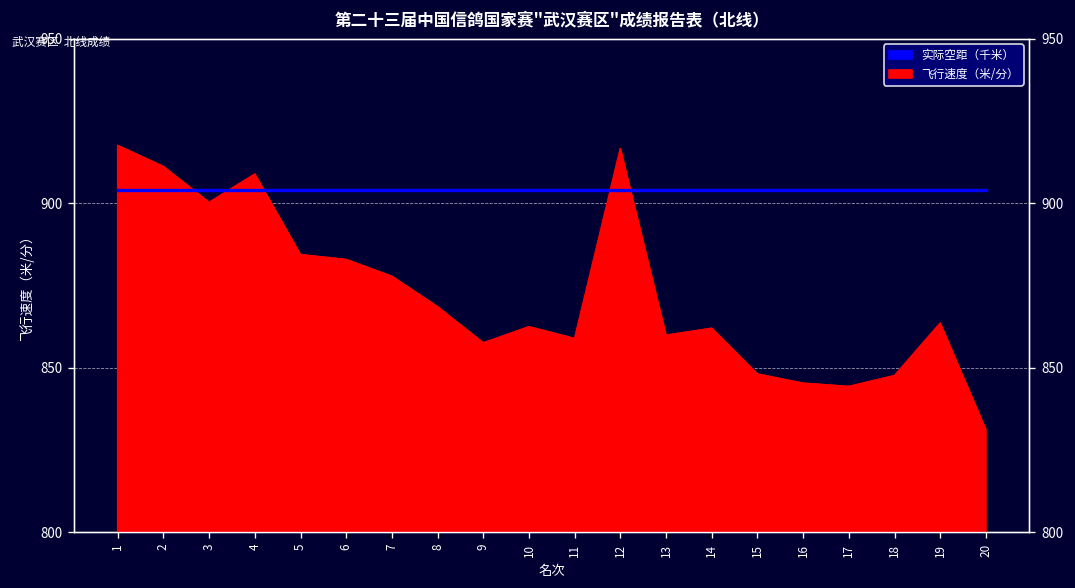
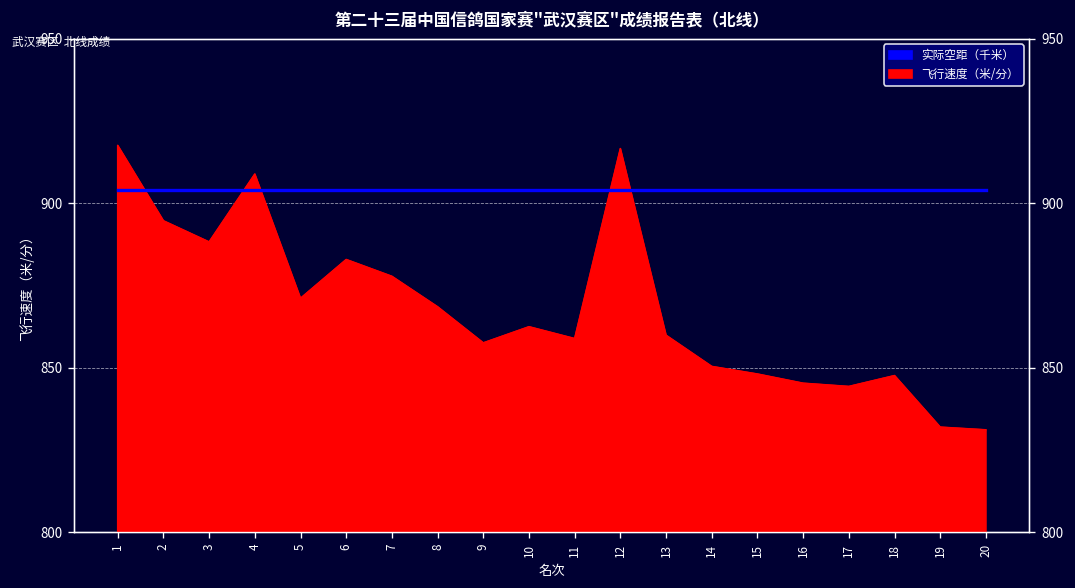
  {
    "飞行速度（米/分）": {
      "1": 917,
-     "2": 911,
-     "3": 900,
+     "2": 895,
+     "3": 888,
      "4": 909,
-     "5": 884,
+     "5": 871,
      "6": 883,
      "7": 878,
      "8": 868,
      "9": 857,
      "10": 862,
      "11": 859,
      "12": 917,
      "13": 860,
-     "14": 862,
+     "14": 850,
      "15": 848,
      "16": 845,
      "17": 844,
      "18": 848,
-     "19": 863,
+     "19": 832,
      "20": 831
    },
    "实际空距（千米）": {
      "1": 904,
      "2": 904,
      "3": 904,
      "4": 904,
      "5": 904,
      "6": 904,
      "7": 904,
      "8": 904,
      "9": 904,
      "10": 904,
      "11": 904,
      "12": 904,
      "13": 904,
      "14": 904,
      "15": 904,
      "16": 904,
      "17": 904,
      "18": 904,
      "19": 904,
      "20": 904
    }
  }
